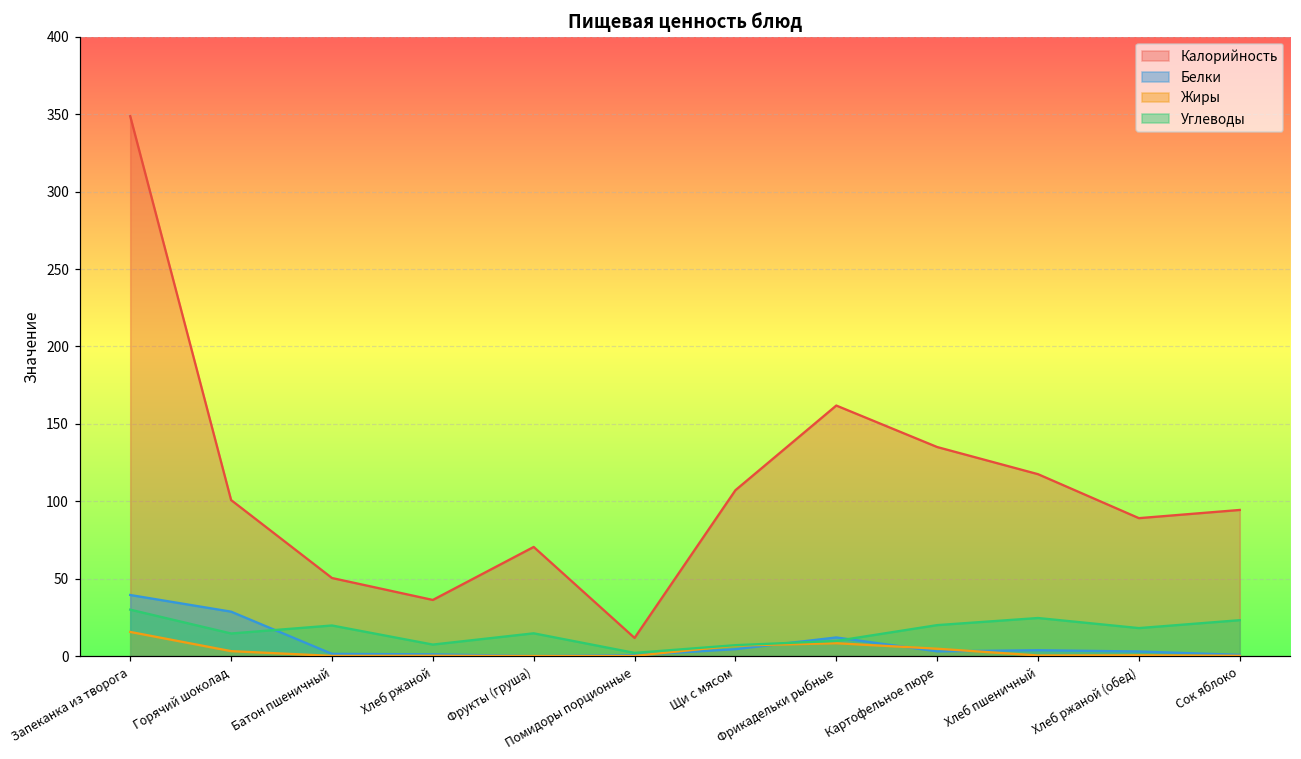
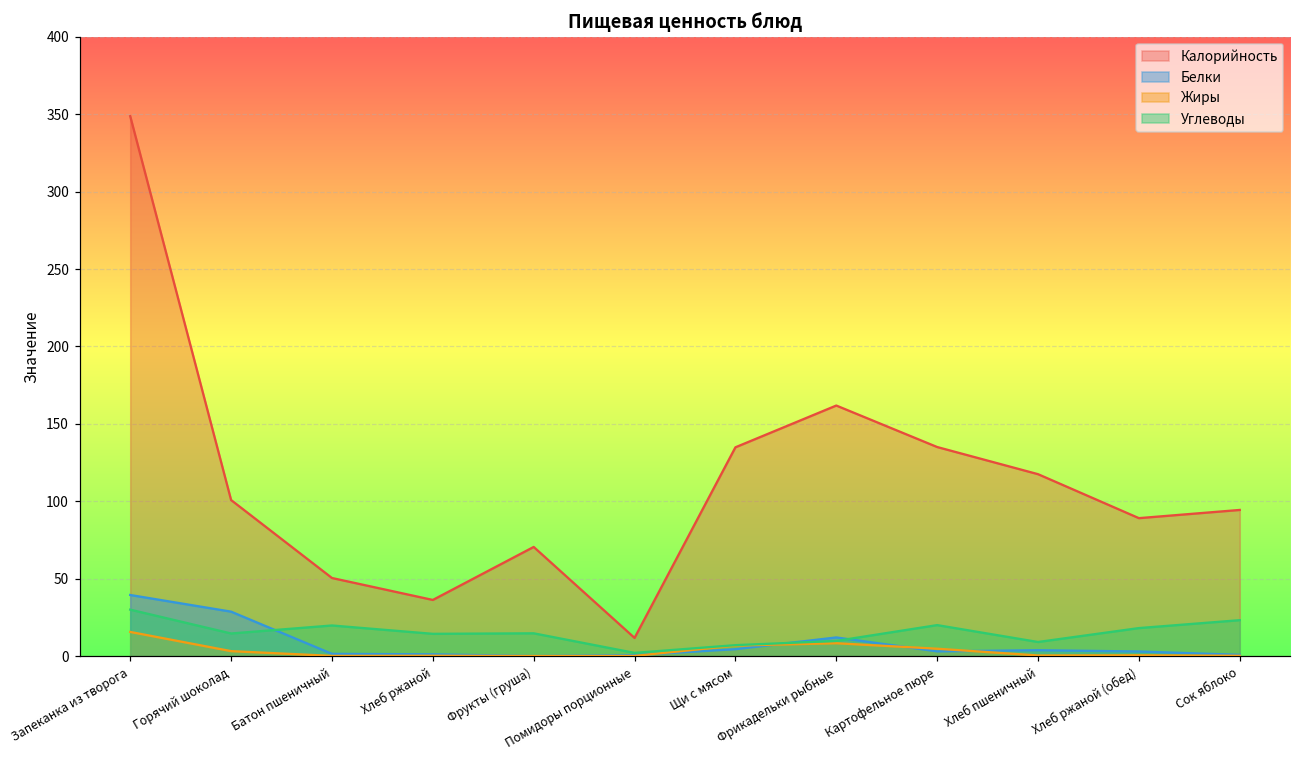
  {
    "Калорийность": {
      "Запеканка из творога": 349,
      "Горячий шоколад": 101,
      "Батон пшеничный": 50,
      "Хлеб ржаной": 36,
      "Фрукты (груша)": 71,
      "Помидоры порционные": 12,
-     "Щи с мясом": 107,
+     "Щи с мясом": 135,
      "Фрикадельки рыбные": 162,
      "Картофельное пюре": 135,
      "Хлеб пшеничный": 118,
      "Хлеб ржаной (обед)": 89,
      "Сок яблоко": 94
    },
    "Белки": {
      "Запеканка из творога": 39,
      "Горячий шоколад": 29,
      "Щи с мясом": 4,
      "Фрикадельки рыбные": 12,
      "Хлеб пшеничный": 4,
      "Хлеб ржаной (обед)": 3
    },
    "Жиры": {
      "Запеканка из творога": 16,
      "Горячий шоколад": 3,
      "Хлеб пшеничный": 0,
      "Хлеб ржаной (обед)": 1
    },
    "Углеводы": {
      "Запеканка из творога": 30,
      "Горячий шоколад": 15,
      "Батон пшеничный": 20,
-     "Хлеб ржаной": 7,
+     "Хлеб ржаной": 14,
      "Фрукты (груша)": 15,
      "Картофельное пюре": 20,
-     "Хлеб пшеничный": 25,
+     "Хлеб пшеничный": 9,
      "Хлеб ржаной (обед)": 18,
      "Сок яблоко": 23
    }
  }
